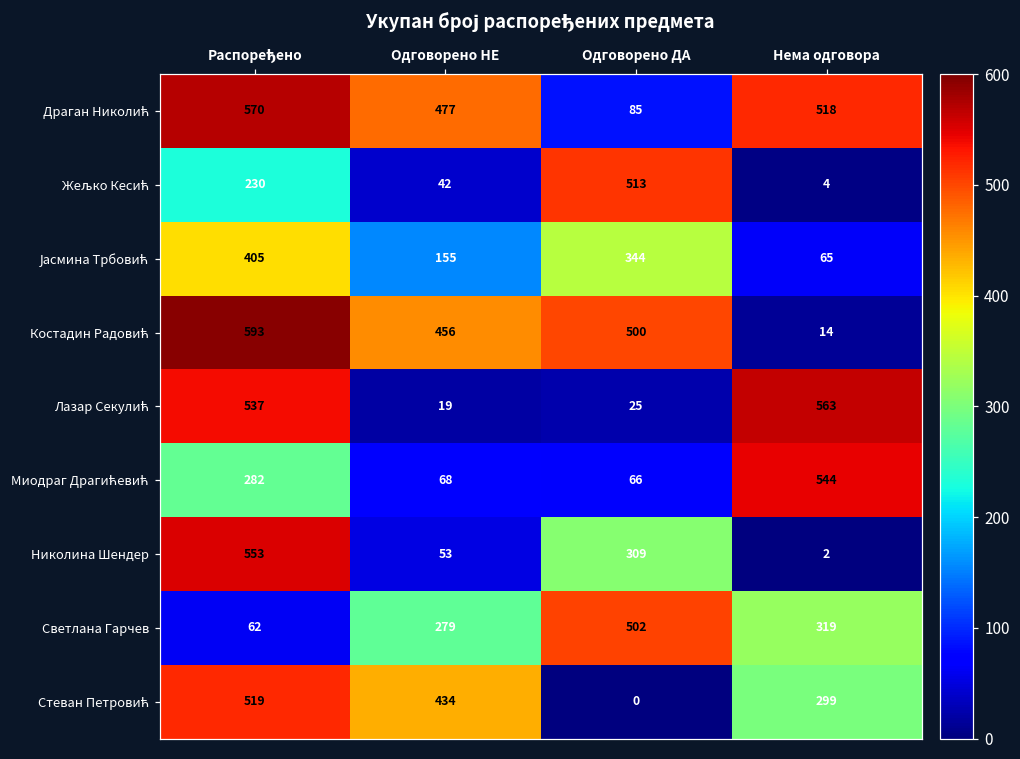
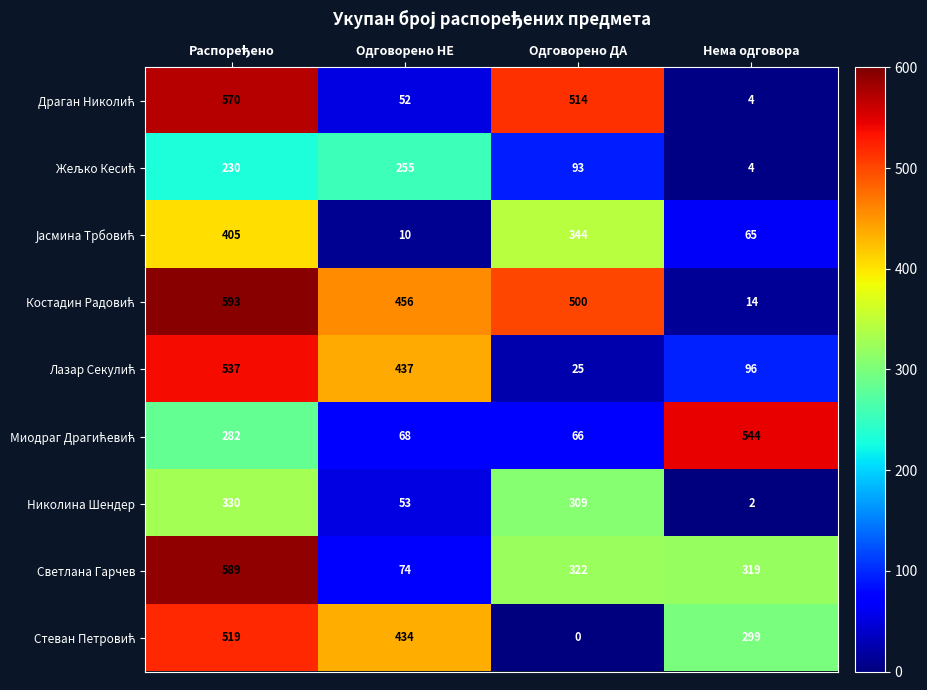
  {
    "Драган Николић": {
      "Распоређено": 570,
-     "Одговорено НЕ": 477,
-     "Одговорено ДА": 85,
-     "Нема одговора": 518
+     "Одговорено НЕ": 52,
+     "Одговорено ДА": 514,
+     "Нема одговора": 4
    },
    "Жељко Кесић": {
      "Распоређено": 230,
-     "Одговорено НЕ": 42,
-     "Одговорено ДА": 513,
+     "Одговорено НЕ": 255,
+     "Одговорено ДА": 93,
      "Нема одговора": 4
    },
    "Јасмина Трбовић": {
      "Распоређено": 405,
-     "Одговорено НЕ": 155,
+     "Одговорено НЕ": 10,
      "Одговорено ДА": 344,
      "Нема одговора": 65
    },
    "Костадин Радовић": {
      "Распоређено": 593,
      "Одговорено НЕ": 456,
      "Одговорено ДА": 500,
      "Нема одговора": 14
    },
    "Лазар Секулић": {
      "Распоређено": 537,
-     "Одговорено НЕ": 19,
+     "Одговорено НЕ": 437,
      "Одговорено ДА": 25,
-     "Нема одговора": 563
+     "Нема одговора": 96
    },
    "Миодраг Драгићевић": {
      "Распоређено": 282,
      "Одговорено НЕ": 68,
      "Одговорено ДА": 66,
      "Нема одговора": 544
    },
    "Николина Шендер": {
-     "Распоређено": 553,
+     "Распоређено": 330,
      "Одговорено НЕ": 53,
      "Одговорено ДА": 309,
      "Нема одговора": 2
    },
    "Светлана Гарчев": {
-     "Распоређено": 62,
-     "Одговорено НЕ": 279,
-     "Одговорено ДА": 502,
+     "Распоређено": 589,
+     "Одговорено НЕ": 74,
+     "Одговорено ДА": 322,
      "Нема одговора": 319
    },
    "Стеван Петровић": {
      "Распоређено": 519,
      "Одговорено НЕ": 434,
      "Одговорено ДА": 0,
      "Нема одговора": 299
    }
  }
